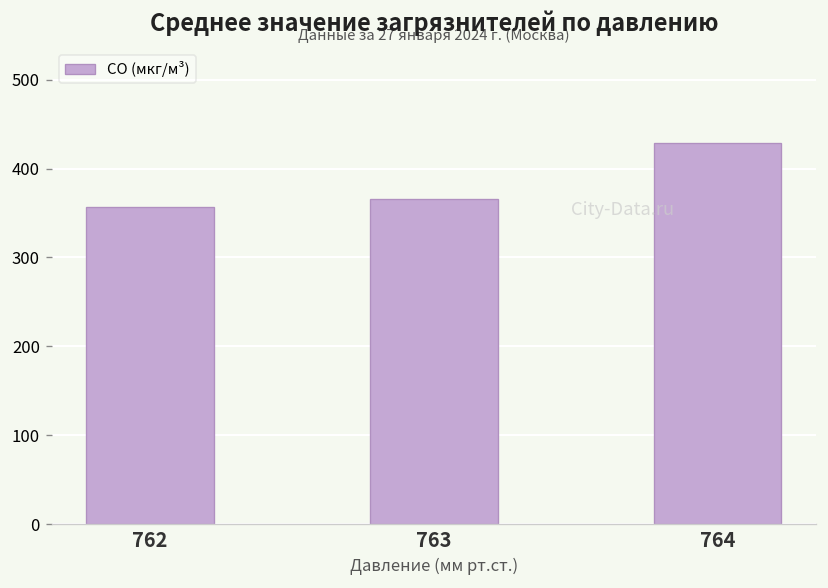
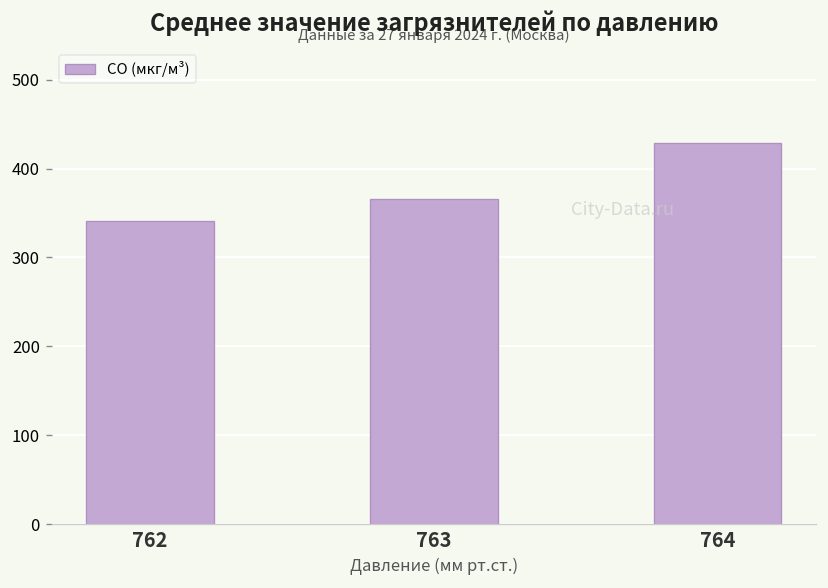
  {
-   "762": 360,
+   "762": 340,
    "763": 370,
    "764": 430
  }
